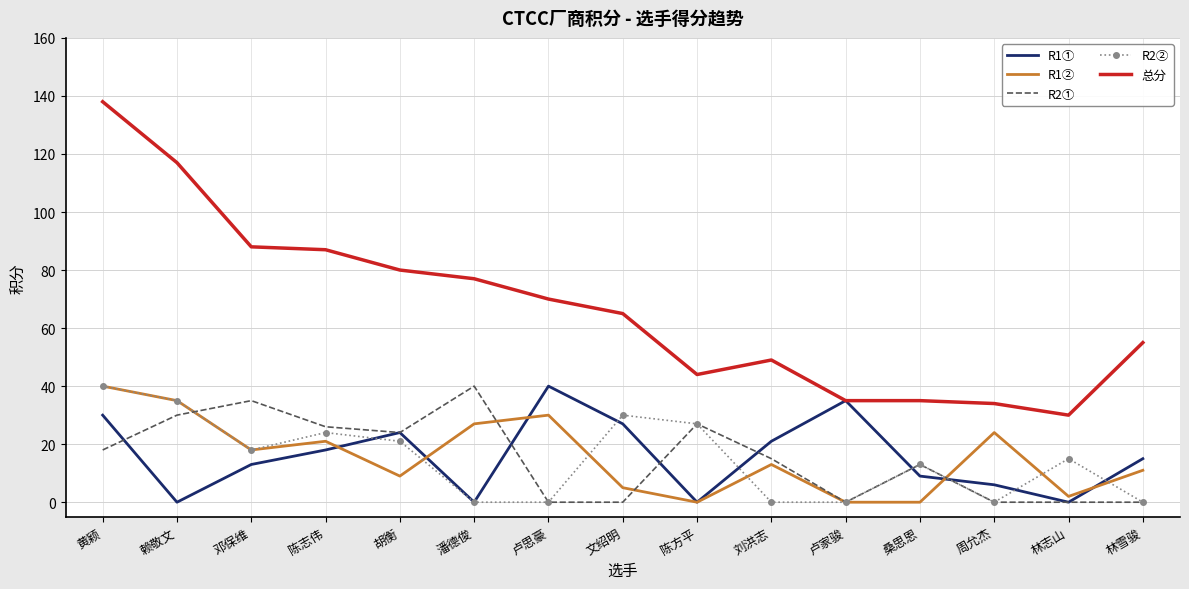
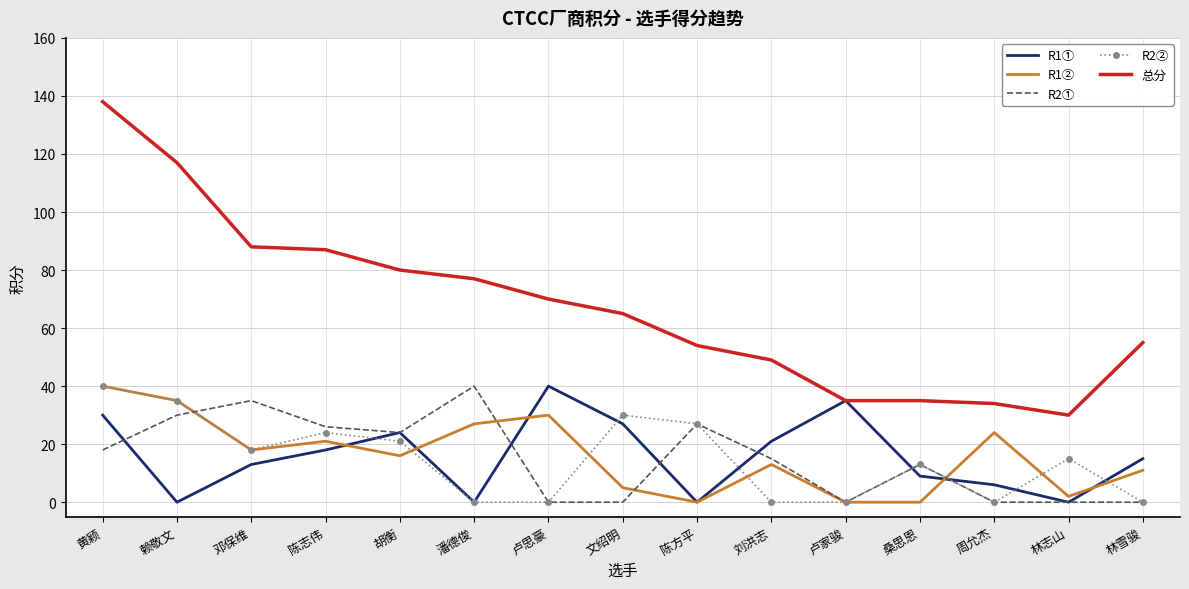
  {
    "R1①": {
      "黄颖": 30,
      "赖敬文": 0,
      "邓保维": 13,
      "陈志伟": 18,
      "卢思豪": 40,
      "文绍明": 27,
      "刘洪志": 21,
      "桑思恩": 9,
      "周允杰": 6,
      "林雪骏": 15
    },
    "R1②": {
      "陈志伟": 21,
-     "胡衡": 9,
+     "胡衡": 16,
      "潘德俊": 27,
      "卢思豪": 30,
      "文绍明": 5,
      "刘洪志": 13,
      "桑思恩": 0,
      "周允杰": 24,
      "林志山": 2,
      "林雪骏": 11
    },
    "R2①": {
      "黄颖": 18,
      "赖敬文": 30,
      "邓保维": 35,
      "陈志伟": 26,
      "潘德俊": 40,
      "文绍明": 0,
      "刘洪志": 15
    },
    "R2②": {
      "陈志伟": 24,
      "胡衡": 21,
      "文绍明": 30,
      "刘洪志": 0,
      "林志山": 15
    },
    "总分": {
      "黄颖": 138,
      "赖敬文": 117,
      "邓保维": 88,
      "陈志伟": 87,
      "胡衡": 80,
      "潘德俊": 77,
      "卢思豪": 70,
      "文绍明": 65,
-     "陈方平": 44,
+     "陈方平": 54,
      "刘洪志": 49,
      "桑思恩": 35,
      "周允杰": 34,
      "林志山": 30,
      "林雪骏": 55
    }
  }
